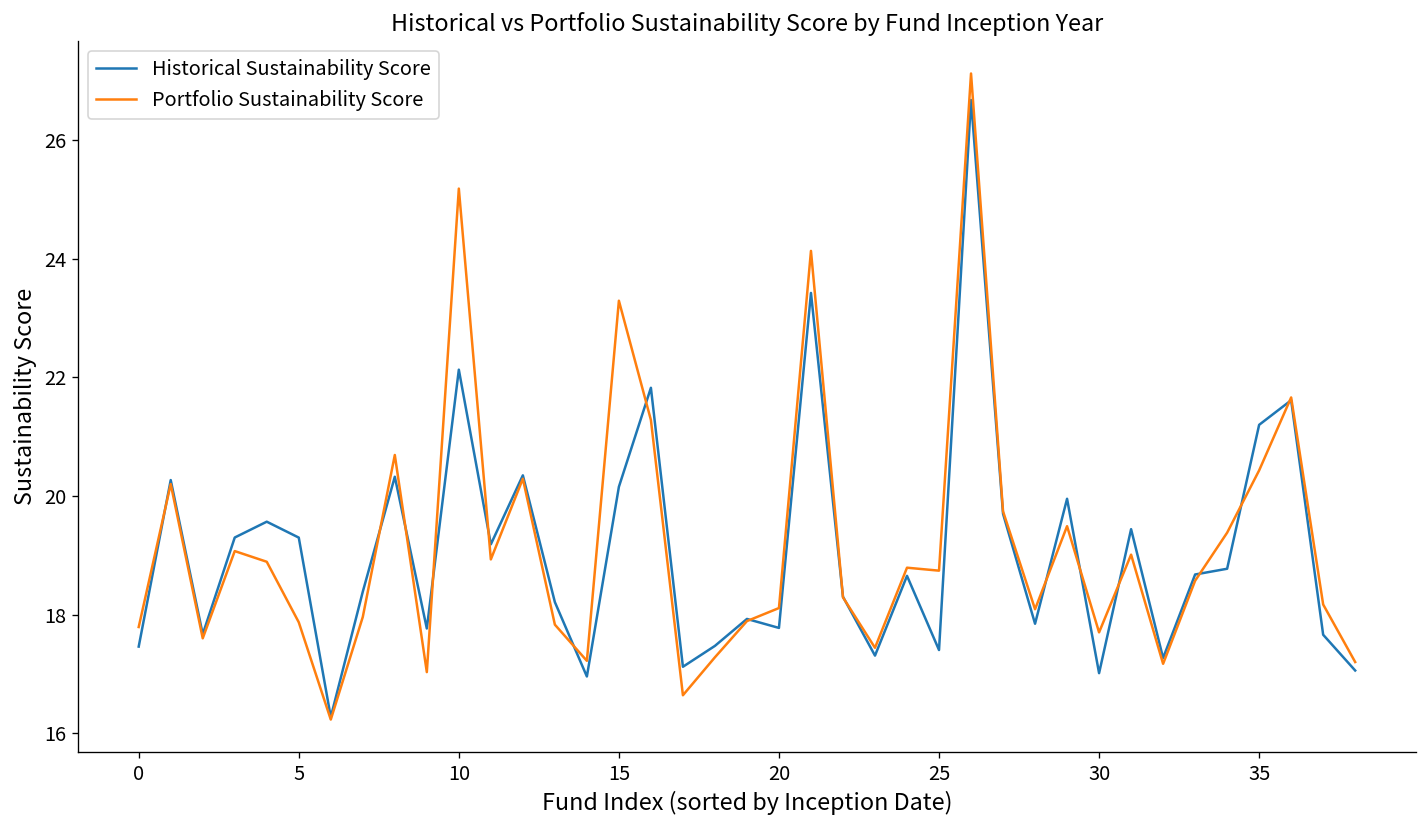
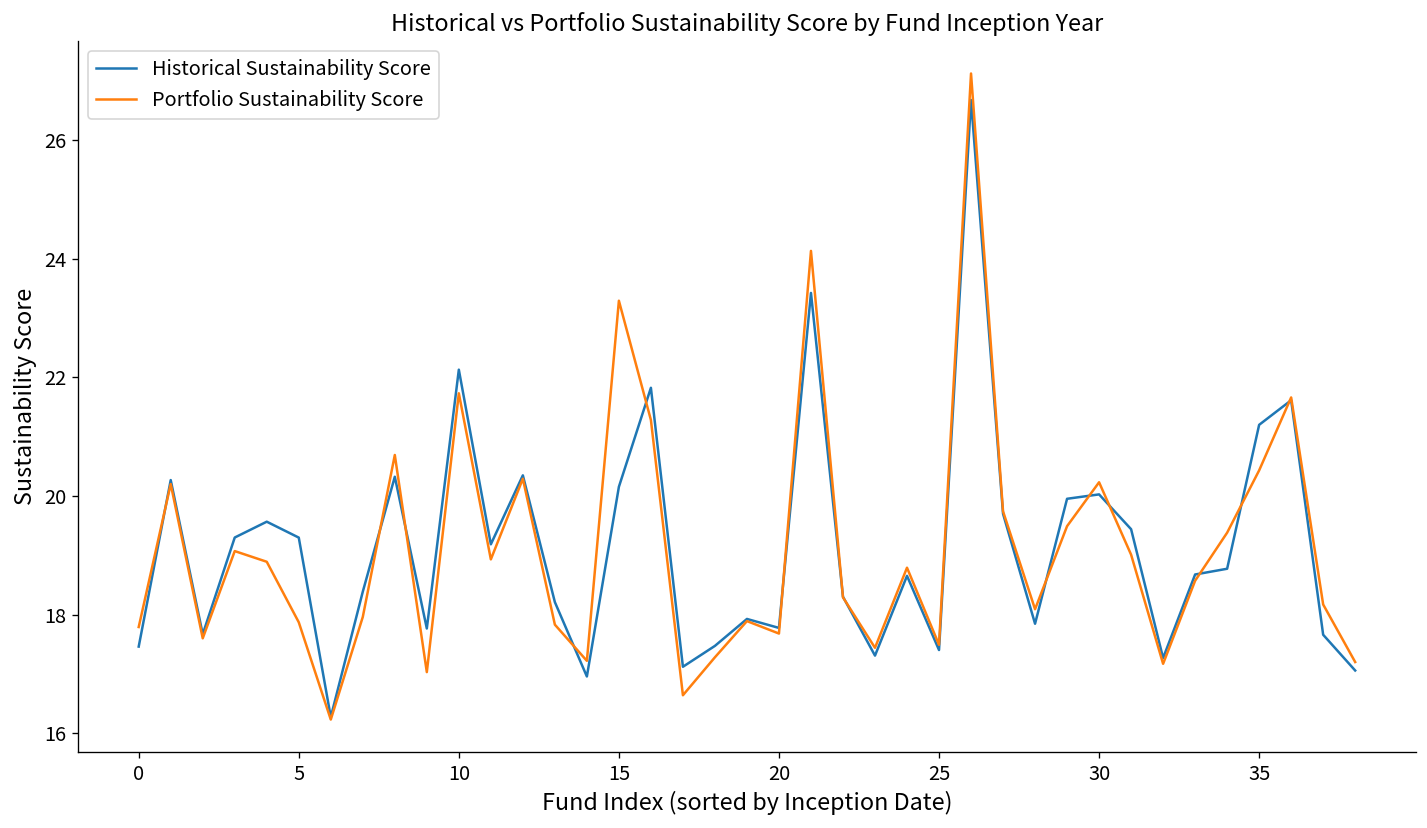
  {
    "Historical Sustainability Score": {
      "0": 17.5,
      "5": 19.3,
      "10": 22.1,
      "15": 20.2,
      "20": 17.8,
      "25": 17.4,
-     "30": 17.0,
+     "30": 20.0,
      "35": 21.2
    },
    "Portfolio Sustainability Score": {
      "0": 17.8,
      "5": 17.9,
-     "10": 25.2,
+     "10": 21.7,
      "15": 23.3,
-     "20": 18.1,
-     "25": 18.7,
-     "30": 17.7,
+     "20": 17.7,
+     "25": 17.5,
+     "30": 20.2,
      "35": 20.4
    }
  }
